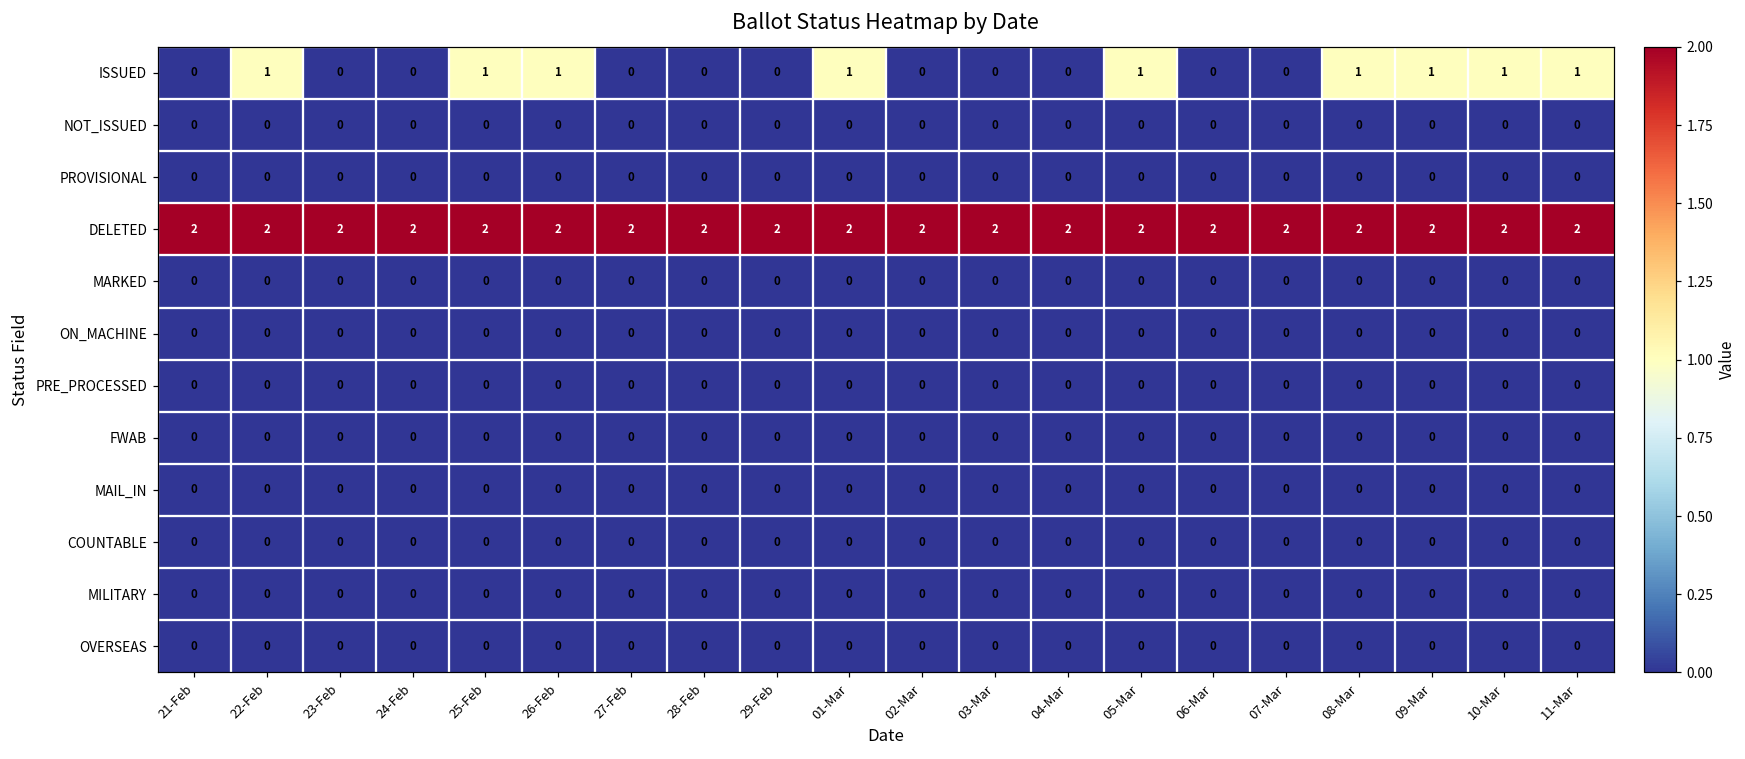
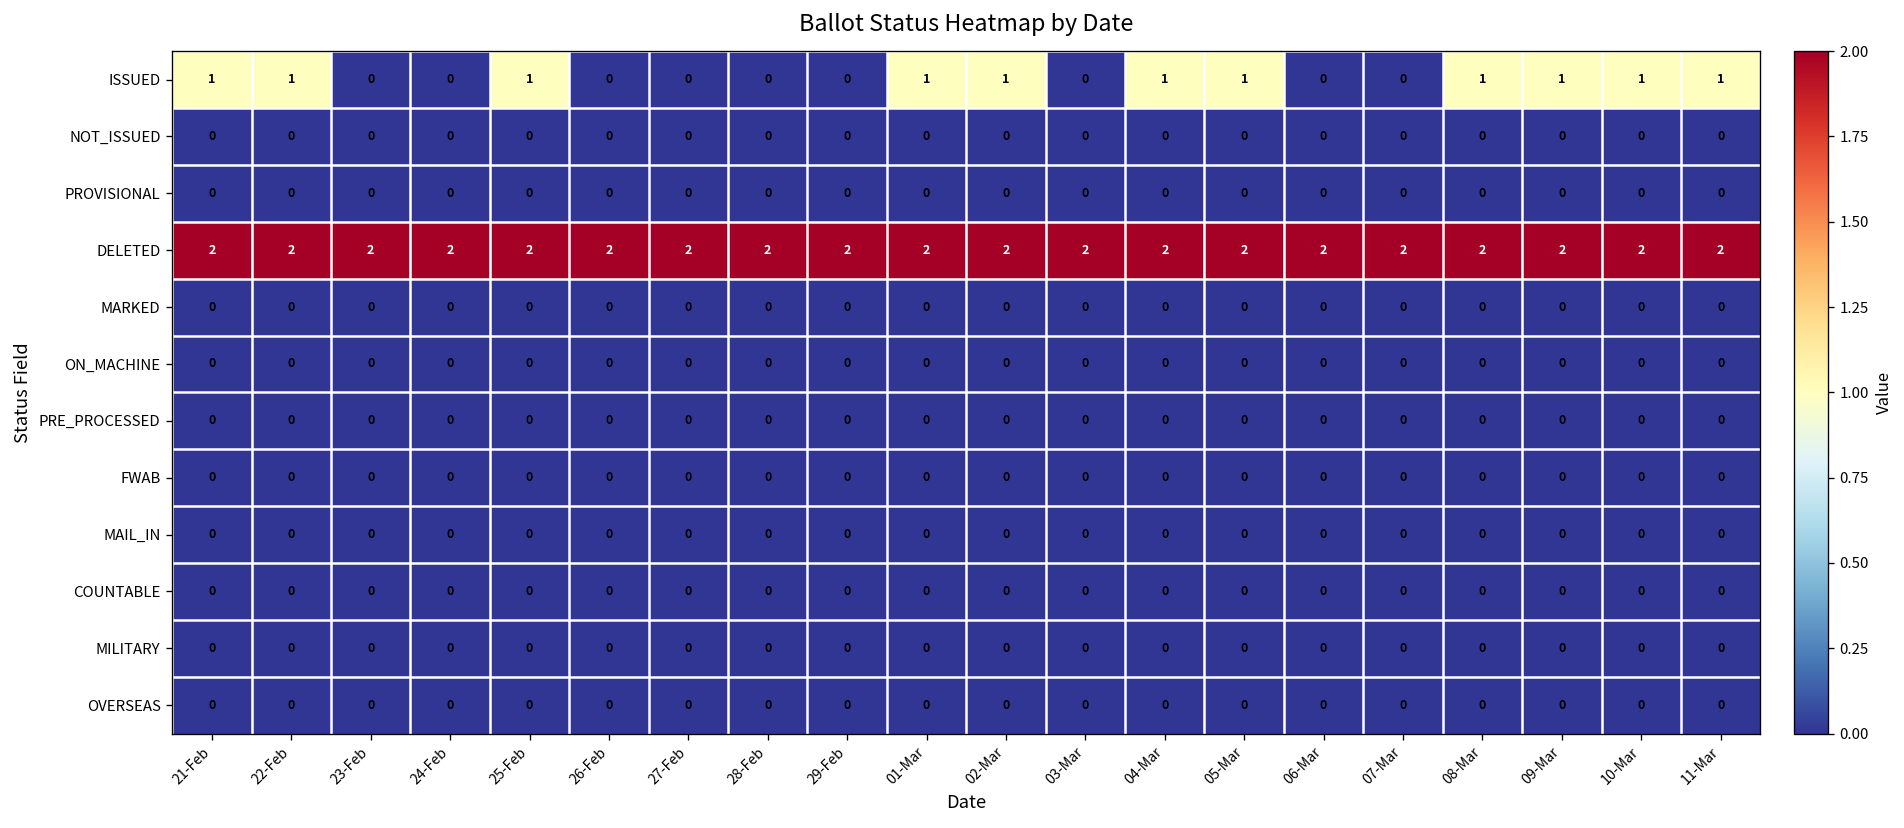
  {
    "ISSUED": {
-     "21-Feb": 0,
+     "21-Feb": 1,
      "22-Feb": 1,
      "23-Feb": 0,
      "24-Feb": 0,
      "25-Feb": 1,
-     "26-Feb": 1,
+     "26-Feb": 0,
      "27-Feb": 0,
      "28-Feb": 0,
      "29-Feb": 0,
      "01-Mar": 1,
-     "02-Mar": 0,
+     "02-Mar": 1,
      "03-Mar": 0,
-     "04-Mar": 0,
+     "04-Mar": 1,
      "05-Mar": 1,
      "06-Mar": 0,
      "07-Mar": 0,
      "08-Mar": 1,
      "09-Mar": 1,
      "10-Mar": 1,
      "11-Mar": 1
    }
  }
